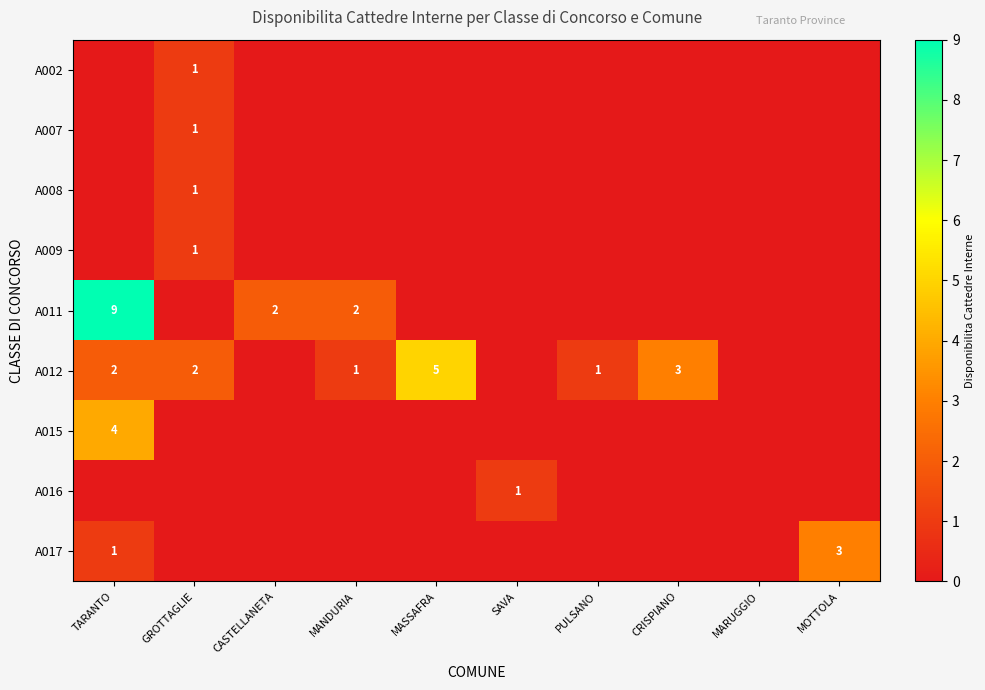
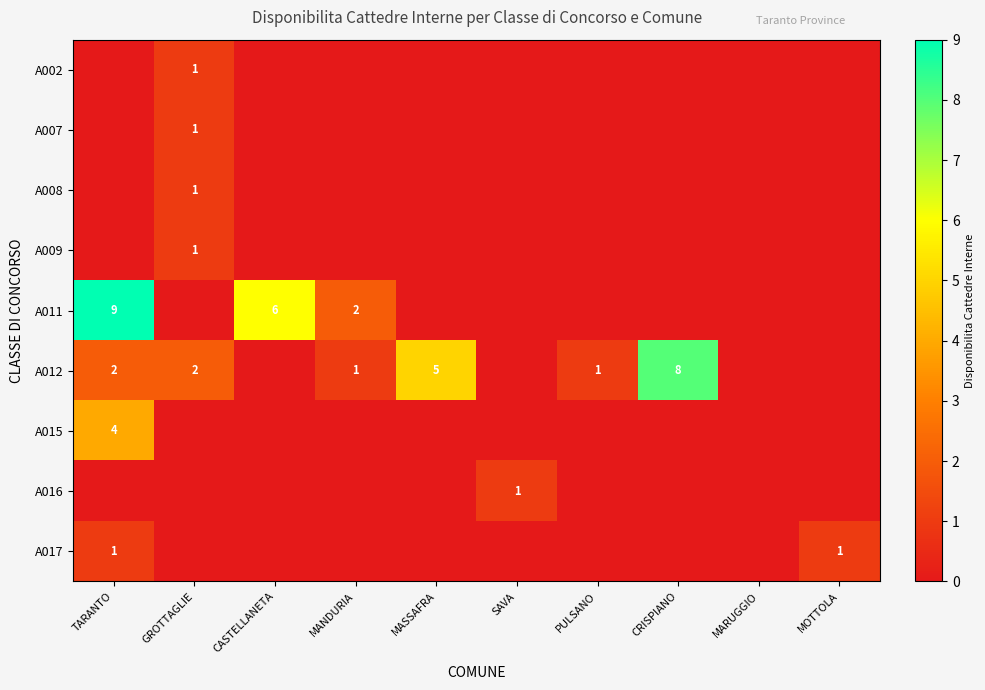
  {
    "A002": {
      "GROTTAGLIE": 1
    },
    "A007": {
      "GROTTAGLIE": 1
    },
    "A008": {
      "GROTTAGLIE": 1
    },
    "A009": {
      "GROTTAGLIE": 1
    },
    "A011": {
      "TARANTO": 9,
-     "CASTELLANETA": 2,
+     "CASTELLANETA": 6,
      "MANDURIA": 2
    },
    "A012": {
      "TARANTO": 2,
      "GROTTAGLIE": 2,
      "MANDURIA": 1,
      "MASSAFRA": 5,
      "PULSANO": 1,
-     "CRISPIANO": 3
+     "CRISPIANO": 8
    },
    "A015": {
      "TARANTO": 4
    },
    "A016": {
      "SAVA": 1
    },
    "A017": {
      "TARANTO": 1,
-     "MOTTOLA": 3
+     "MOTTOLA": 1
    }
  }
